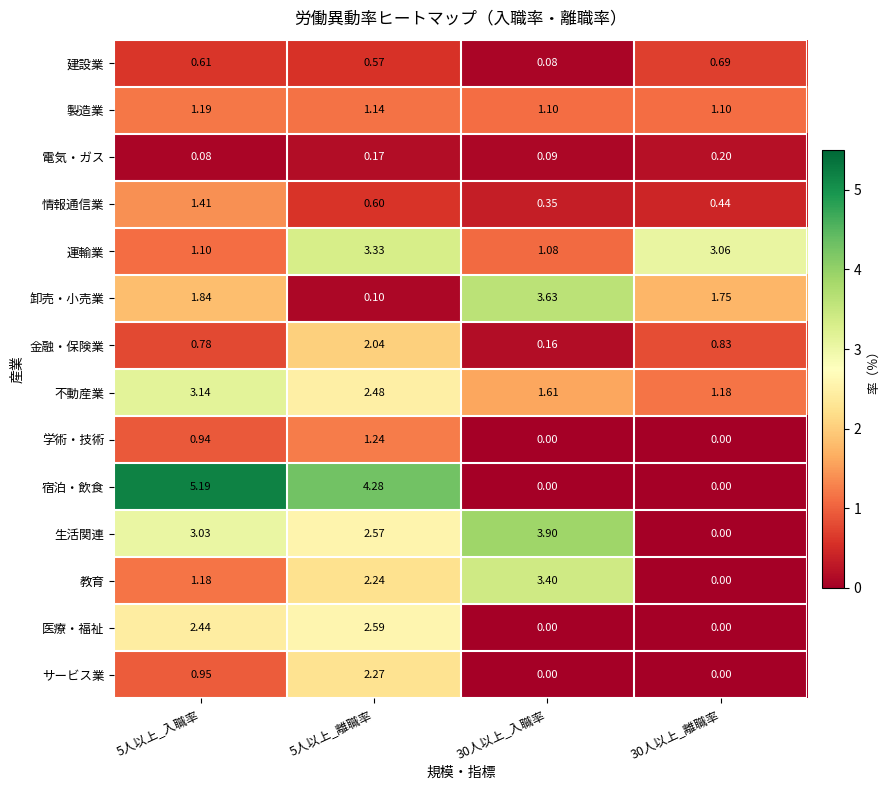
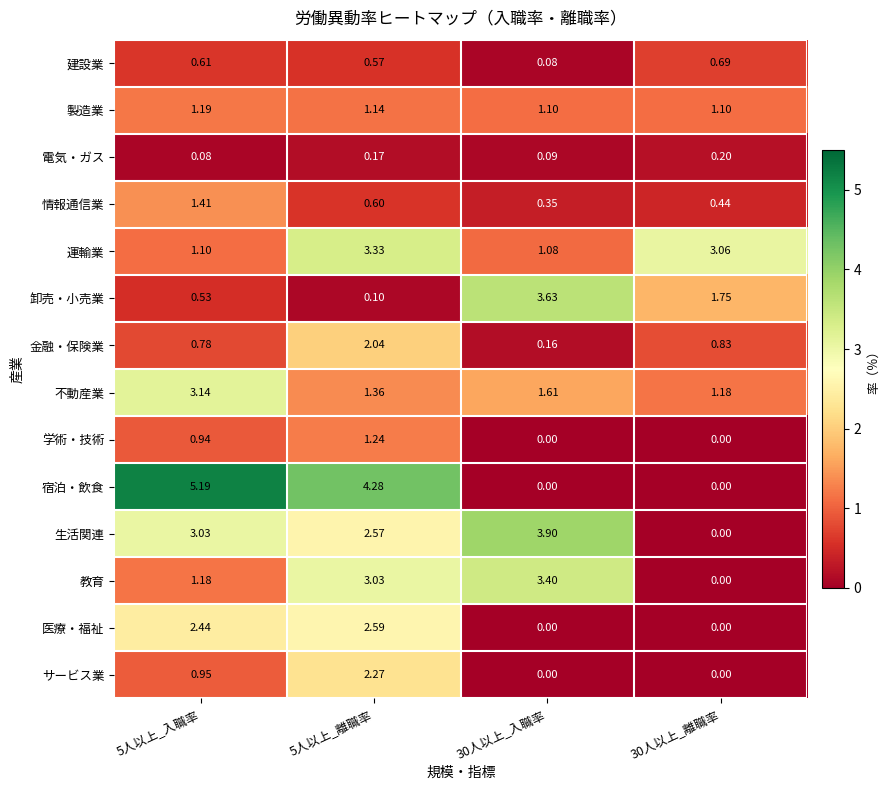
  {
    "建設業": {
      "5人以上_入職率": 0.61,
      "5人以上_離職率": 0.57,
      "30人以上_入職率": 0.08,
      "30人以上_離職率": 0.69
    },
    "製造業": {
      "5人以上_入職率": 1.19,
      "5人以上_離職率": 1.14,
      "30人以上_入職率": 1.10,
      "30人以上_離職率": 1.10
    },
    "電気・ガス": {
      "5人以上_入職率": 0.08,
      "5人以上_離職率": 0.17,
      "30人以上_入職率": 0.09,
      "30人以上_離職率": 0.20
    },
    "情報通信業": {
      "5人以上_入職率": 1.41,
      "5人以上_離職率": 0.60,
      "30人以上_入職率": 0.35,
      "30人以上_離職率": 0.44
    },
    "運輸業": {
      "5人以上_入職率": 1.10,
      "5人以上_離職率": 3.33,
      "30人以上_入職率": 1.08,
      "30人以上_離職率": 3.06
    },
    "卸売・小売業": {
-     "5人以上_入職率": 1.84,
+     "5人以上_入職率": 0.53,
      "5人以上_離職率": 0.10,
      "30人以上_入職率": 3.63,
      "30人以上_離職率": 1.75
    },
    "金融・保険業": {
      "5人以上_入職率": 0.78,
      "5人以上_離職率": 2.04,
      "30人以上_入職率": 0.16,
      "30人以上_離職率": 0.83
    },
    "不動産業": {
      "5人以上_入職率": 3.14,
-     "5人以上_離職率": 2.48,
+     "5人以上_離職率": 1.36,
      "30人以上_入職率": 1.61,
      "30人以上_離職率": 1.18
    },
    "学術・技術": {
      "5人以上_入職率": 0.94,
      "5人以上_離職率": 1.24,
      "30人以上_入職率": 0.00,
      "30人以上_離職率": 0.00
    },
    "宿泊・飲食": {
      "5人以上_入職率": 5.19,
      "5人以上_離職率": 4.28,
      "30人以上_入職率": 0.00,
      "30人以上_離職率": 0.00
    },
    "生活関連": {
      "5人以上_入職率": 3.03,
      "5人以上_離職率": 2.57,
      "30人以上_入職率": 3.90,
      "30人以上_離職率": 0.00
    },
    "教育": {
      "5人以上_入職率": 1.18,
-     "5人以上_離職率": 2.24,
+     "5人以上_離職率": 3.03,
      "30人以上_入職率": 3.40,
      "30人以上_離職率": 0.00
    },
    "医療・福祉": {
      "5人以上_入職率": 2.44,
      "5人以上_離職率": 2.59,
      "30人以上_入職率": 0.00,
      "30人以上_離職率": 0.00
    },
    "サービス業": {
      "5人以上_入職率": 0.95,
      "5人以上_離職率": 2.27,
      "30人以上_入職率": 0.00,
      "30人以上_離職率": 0.00
    }
  }
